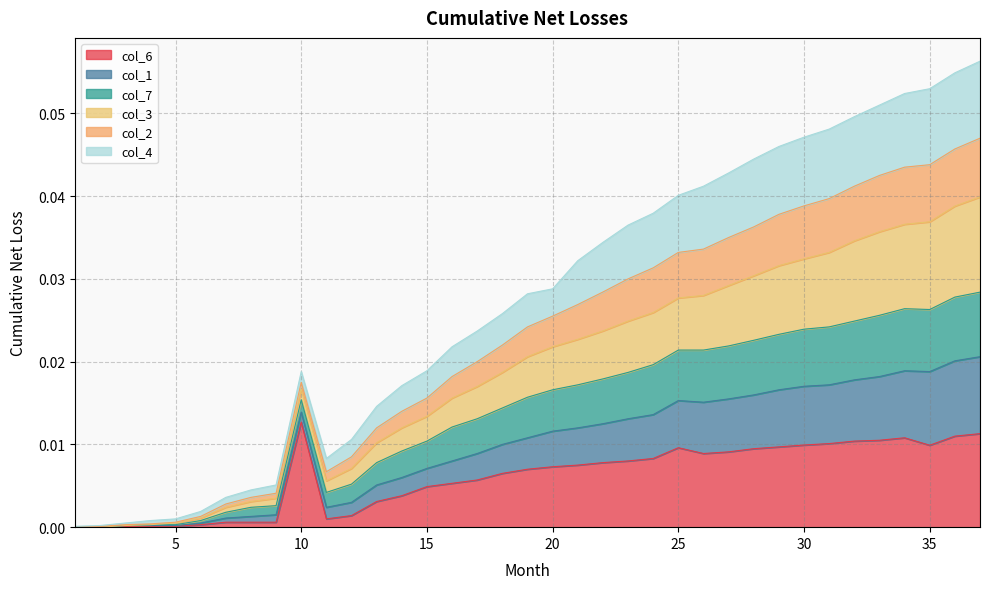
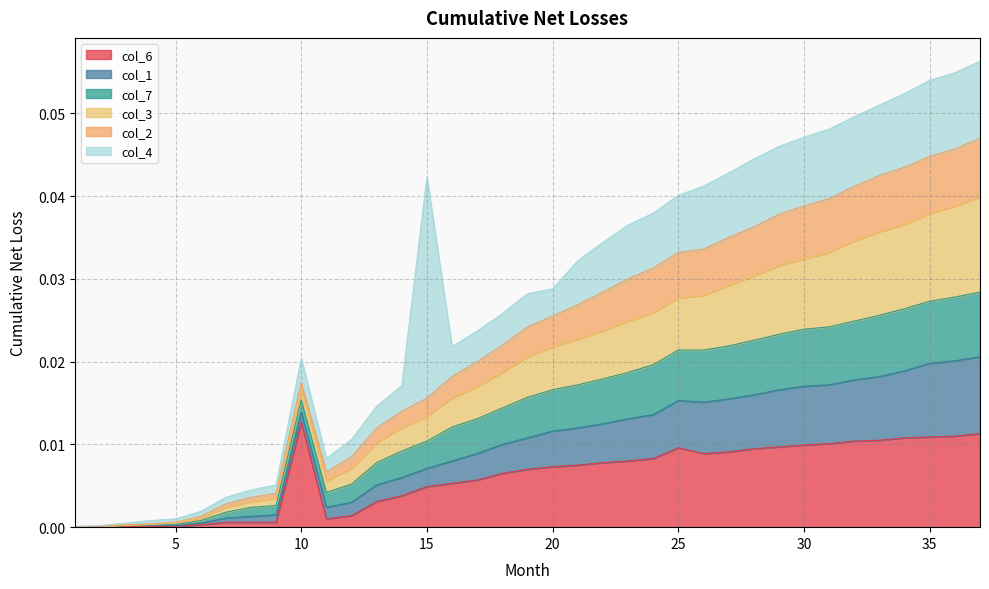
  {
    "col_6": {
      "10": 0.013,
      "15": 0.005,
      "20": 0.007,
      "25": 0.010,
      "30": 0.010,
-     "35": 0.010
+     "35": 0.011
    },
    "col_4": {
      "5": 0.000,
-     "10": 0.001,
-     "15": 0.003,
+     "10": 0.003,
+     "15": 0.027,
      "20": 0.003,
      "25": 0.007,
      "30": 0.008,
      "35": 0.009
    }
  }
